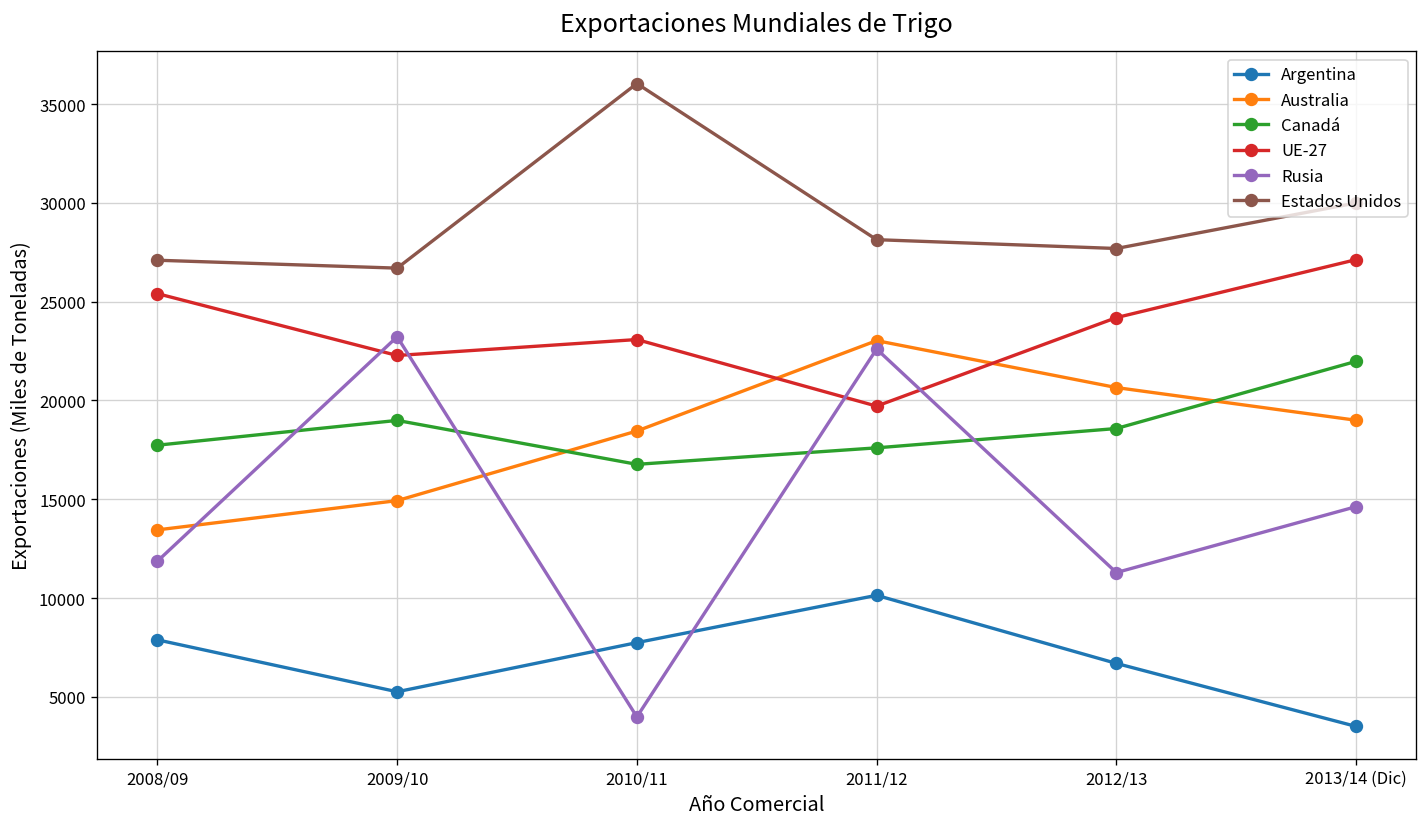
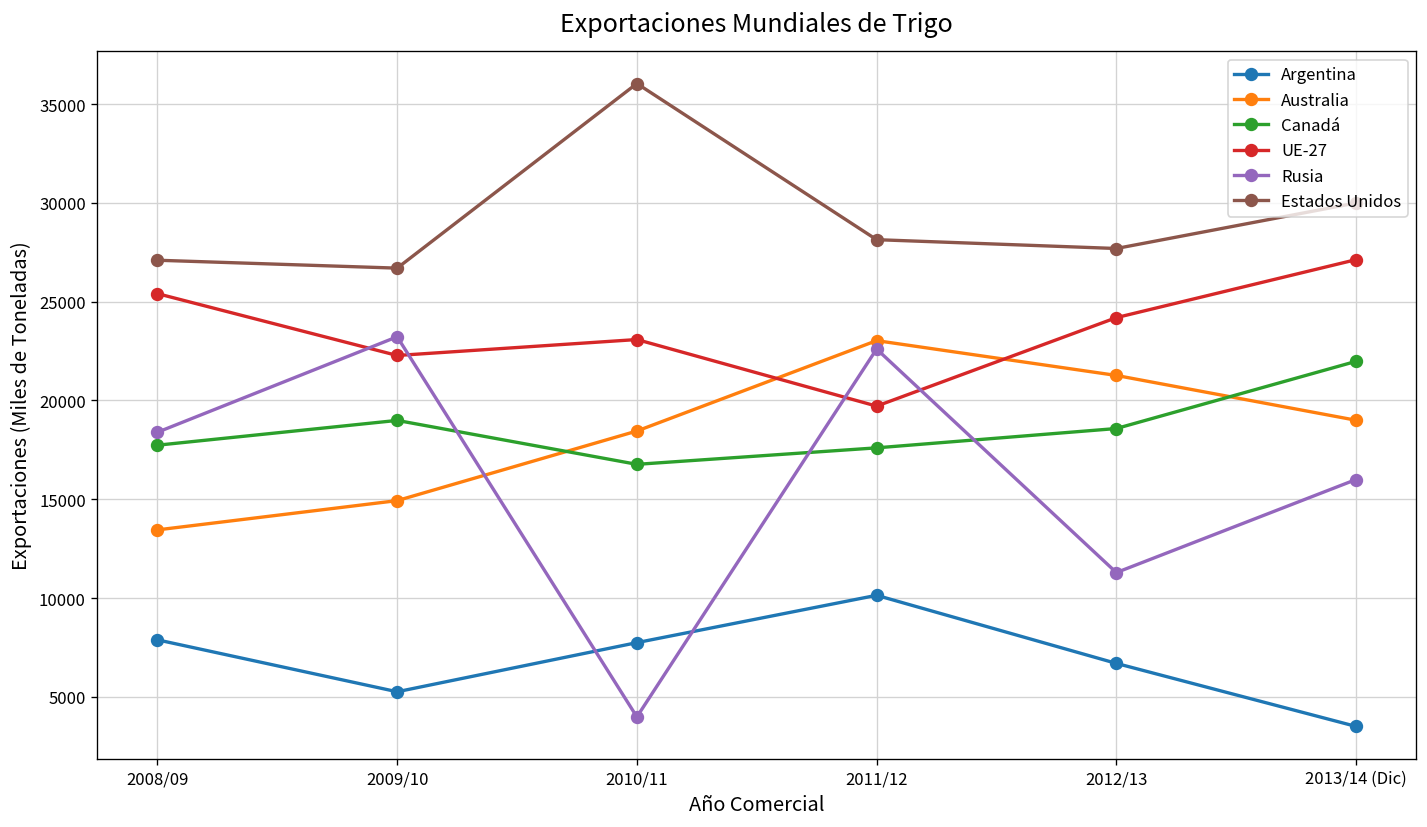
  {
    "Argentina": {
      "2008/09": 7900,
      "2009/10": 5300,
      "2010/11": 7700,
      "2011/12": 10100,
      "2012/13": 6700,
      "2013/14 (Dic)": 3500
    },
    "Australia": {
      "2008/09": 13500,
      "2009/10": 14900,
      "2010/11": 18500,
      "2011/12": 23000,
-     "2012/13": 20700,
+     "2012/13": 21300,
      "2013/14 (Dic)": 19000
    },
    "Canadá": {
      "2008/09": 17700,
      "2009/10": 19000,
      "2010/11": 16800,
      "2011/12": 17600,
      "2012/13": 18600,
      "2013/14 (Dic)": 22000
    },
    "UE-27": {
      "2008/09": 25400,
      "2009/10": 22300,
      "2010/11": 23100,
      "2011/12": 19700,
      "2012/13": 24200,
      "2013/14 (Dic)": 27100
    },
    "Rusia": {
-     "2008/09": 11900,
+     "2008/09": 18400,
      "2009/10": 23200,
      "2010/11": 4000,
      "2011/12": 22600,
      "2012/13": 11300,
-     "2013/14 (Dic)": 14600
+     "2013/14 (Dic)": 16000
    },
    "Estados Unidos": {
      "2008/09": 27100,
      "2009/10": 26700,
      "2010/11": 36000,
      "2011/12": 28100,
      "2012/13": 27700
    }
  }
